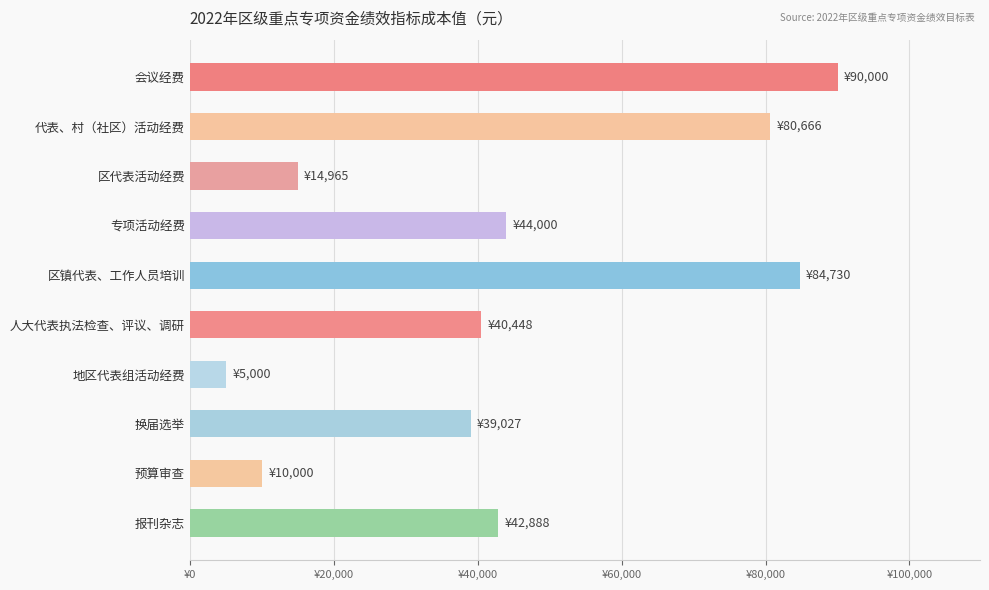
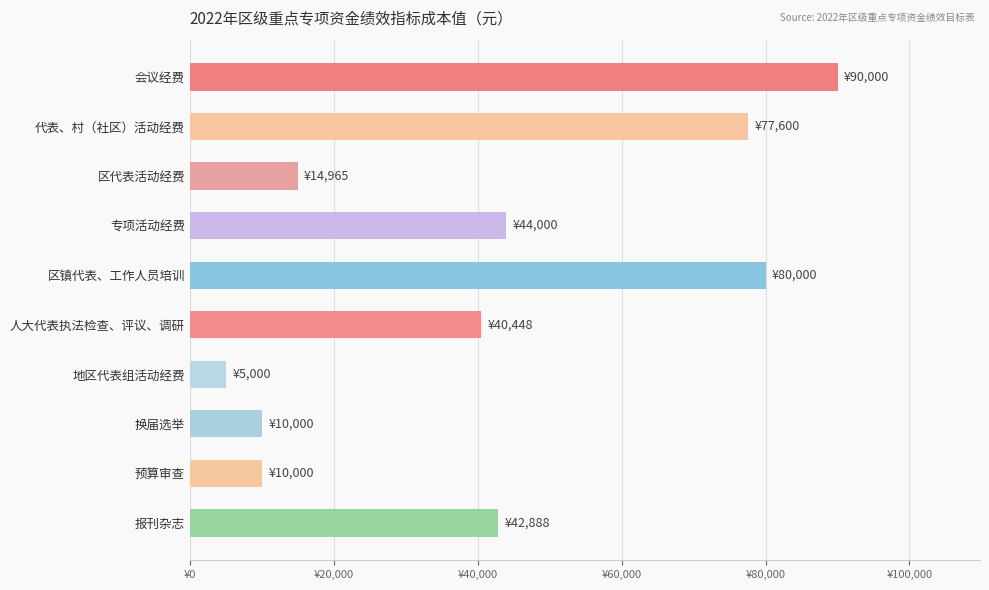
  {
    "会议经费": "¥90,000",
-   "代表、村（社区）活动经费": "¥80,666",
+   "代表、村（社区）活动经费": "¥77,600",
    "区代表活动经费": "¥14,965",
    "专项活动经费": "¥44,000",
-   "区镇代表、工作人员培训": "¥84,730",
+   "区镇代表、工作人员培训": "¥80,000",
    "人大代表执法检查、评议、调研": "¥40,448",
    "地区代表组活动经费": "¥5,000",
-   "换届选举": "¥39,027",
+   "换届选举": "¥10,000",
    "预算审查": "¥10,000",
    "报刊杂志": "¥42,888"
  }
